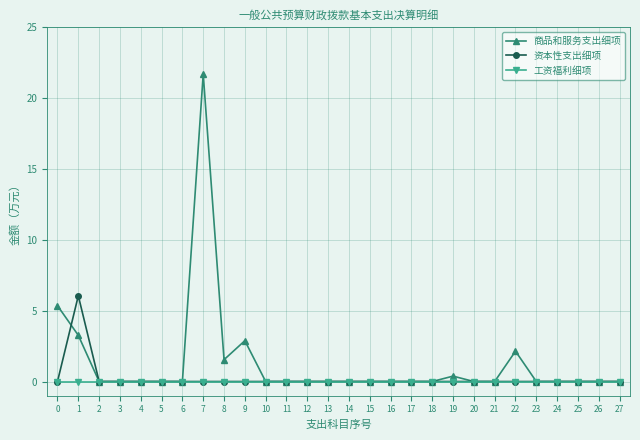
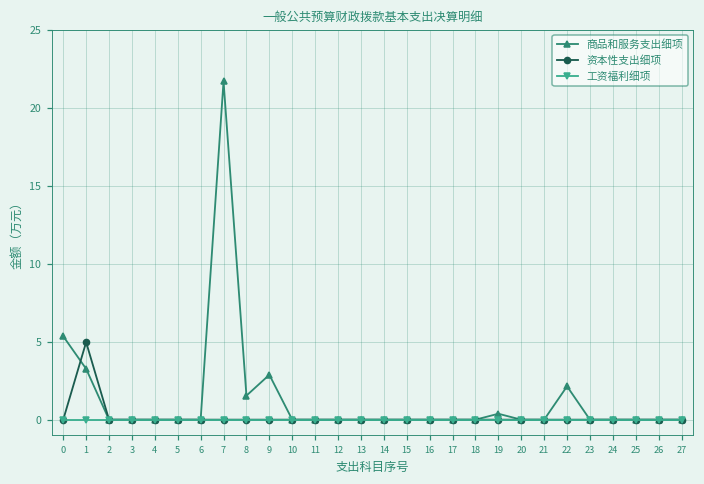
  {
    "资本性支出细项": {
-     "1": 6.1
+     "1": 5.0
    }
  }
